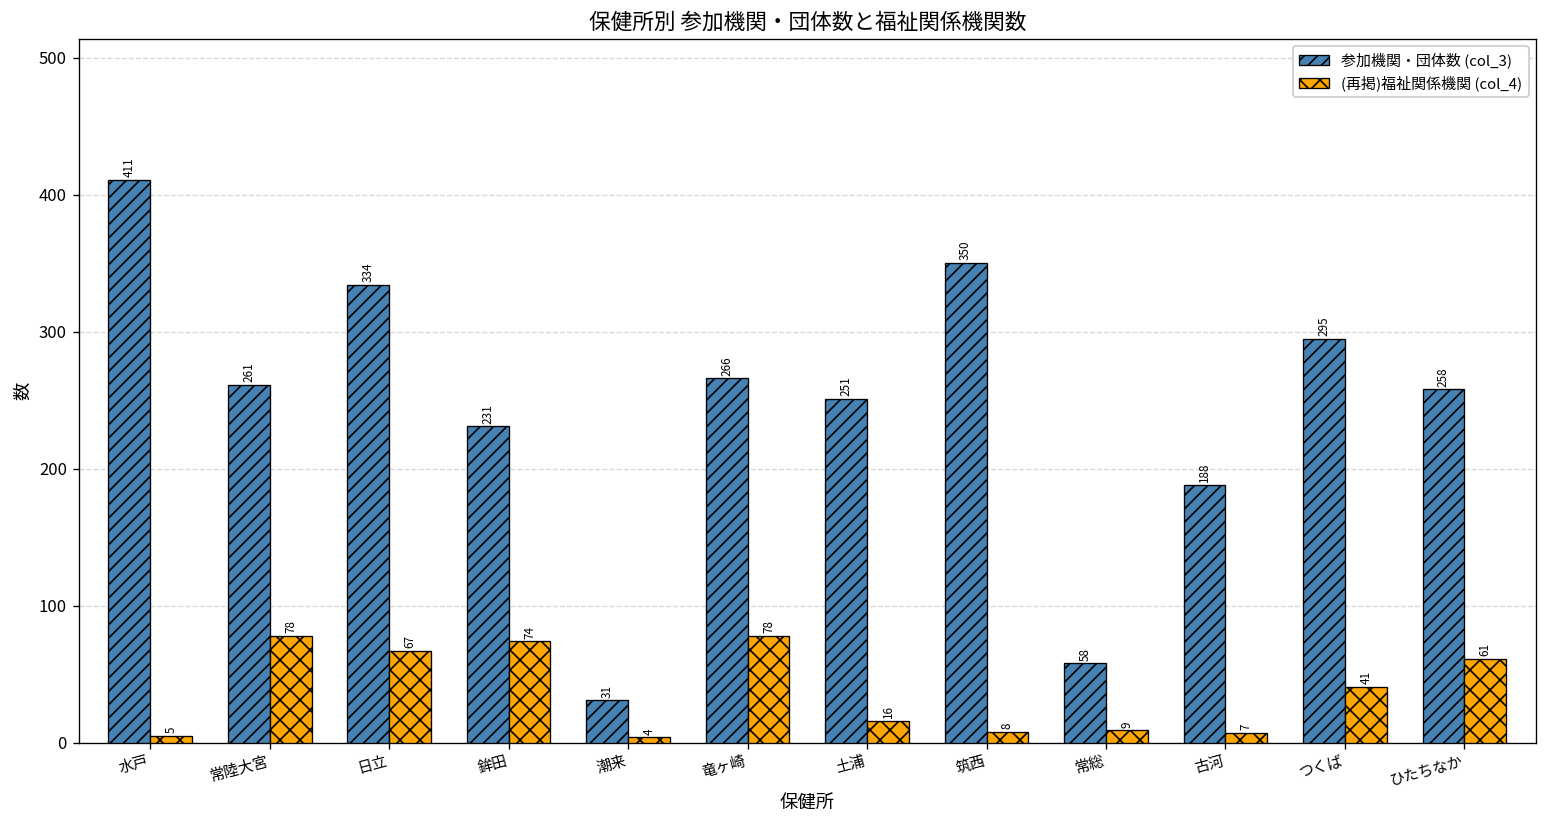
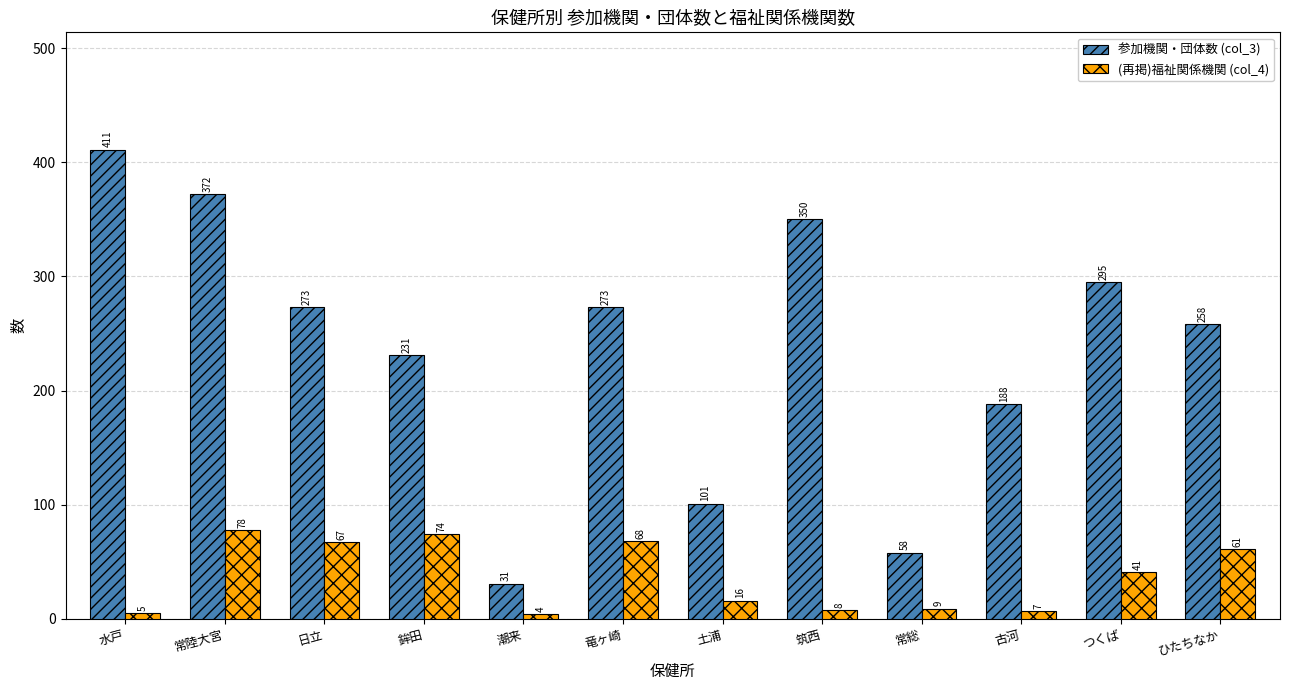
  {
    "参加機関・団体数 (col_3)": {
      "水戸": 411,
-     "常陸大宮": 261,
-     "日立": 334,
+     "常陸大宮": 372,
+     "日立": 273,
      "鉾田": 231,
      "潮来": 31,
-     "竜ヶ崎": 266,
-     "土浦": 251,
+     "竜ヶ崎": 273,
+     "土浦": 101,
      "筑西": 350,
      "常総": 58,
      "古河": 188,
      "つくば": 295,
      "ひたちなか": 258
    },
    "(再掲)福祉関係機関 (col_4)": {
      "水戸": 5,
      "常陸大宮": 78,
      "日立": 67,
      "鉾田": 74,
      "潮来": 4,
-     "竜ヶ崎": 78,
+     "竜ヶ崎": 68,
      "土浦": 16,
      "筑西": 8,
      "常総": 9,
      "古河": 7,
      "つくば": 41,
      "ひたちなか": 61
    }
  }
